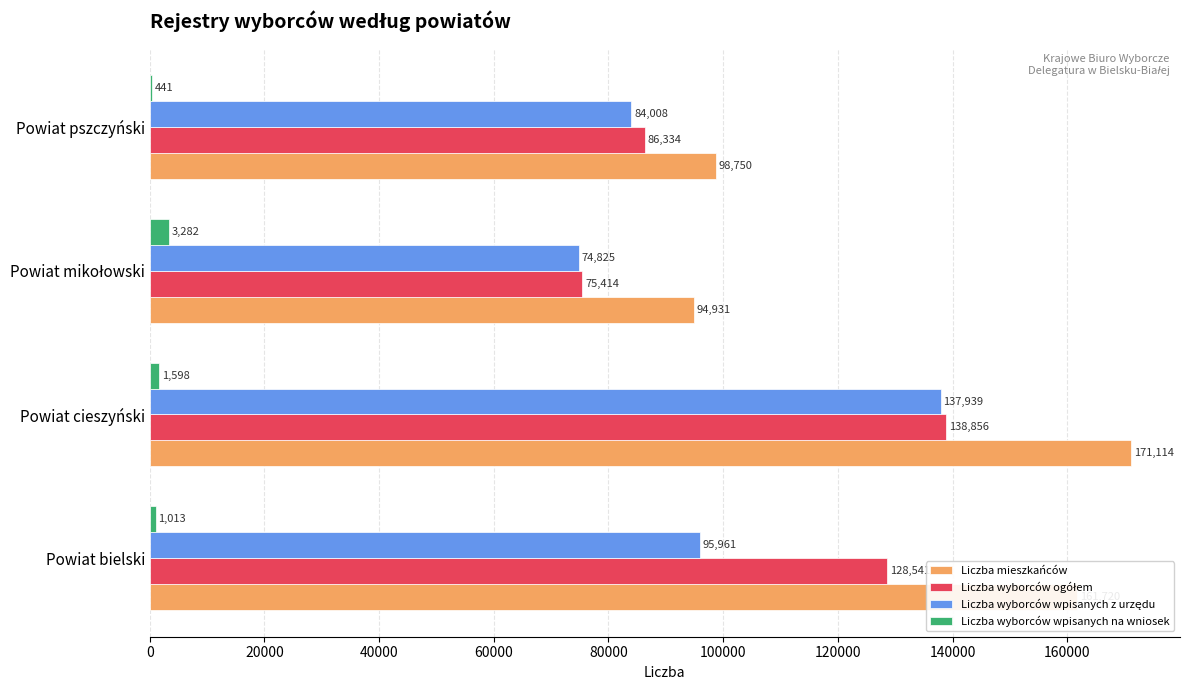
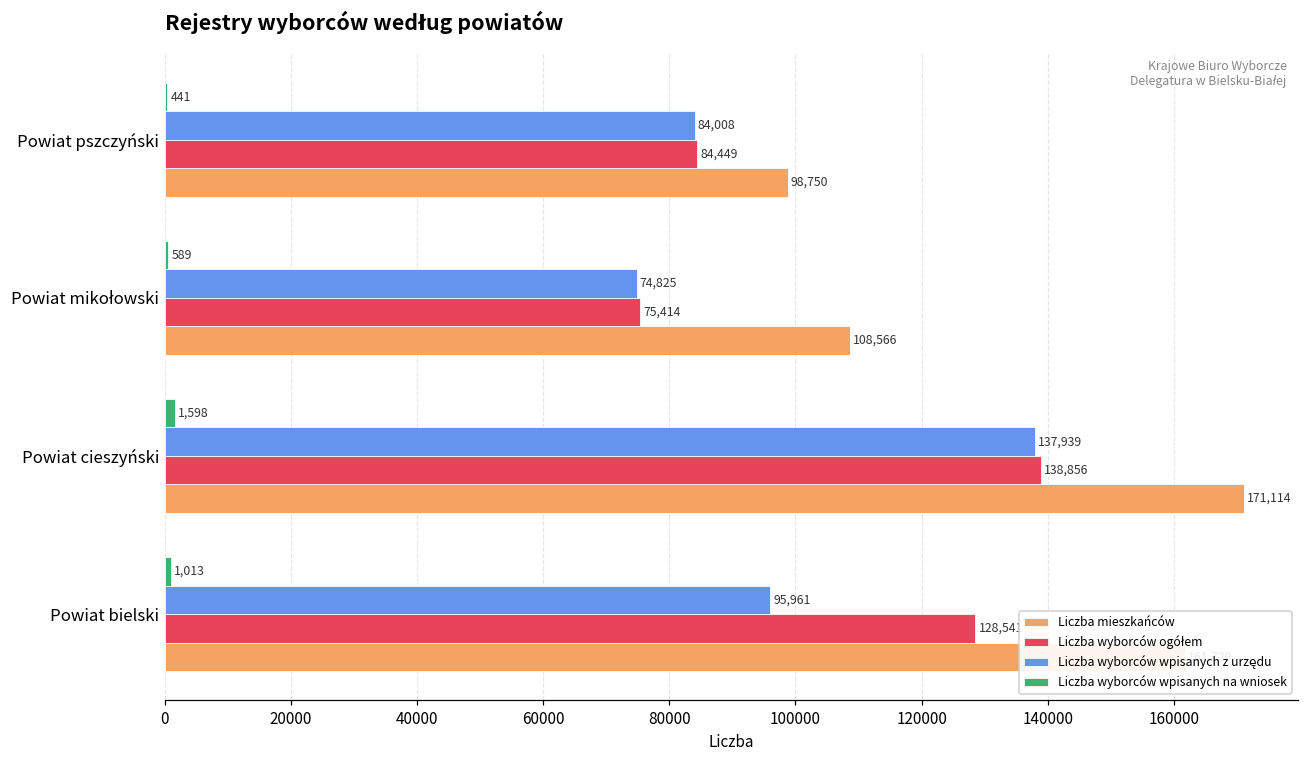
  {
    "Liczba mieszkańców": {
      "Powiat pszczyński": "98,750",
-     "Powiat mikołowski": "94,931",
+     "Powiat mikołowski": "108,566",
      "Powiat cieszyński": "171,114"
    },
    "Liczba wyborców ogółem": {
-     "Powiat pszczyński": "86,334",
+     "Powiat pszczyński": "84,449",
      "Powiat mikołowski": "75,414",
      "Powiat cieszyński": "138,856"
    },
    "Liczba wyborców wpisanych z urzędu": {
      "Powiat pszczyński": "84,008",
      "Powiat mikołowski": "74,825",
      "Powiat cieszyński": "137,939",
      "Powiat bielski": "95,961"
    },
    "Liczba wyborców wpisanych na wniosek": {
      "Powiat pszczyński": "441",
-     "Powiat mikołowski": "3,282",
+     "Powiat mikołowski": "589",
      "Powiat cieszyński": "1,598",
      "Powiat bielski": "1,013"
    }
  }
